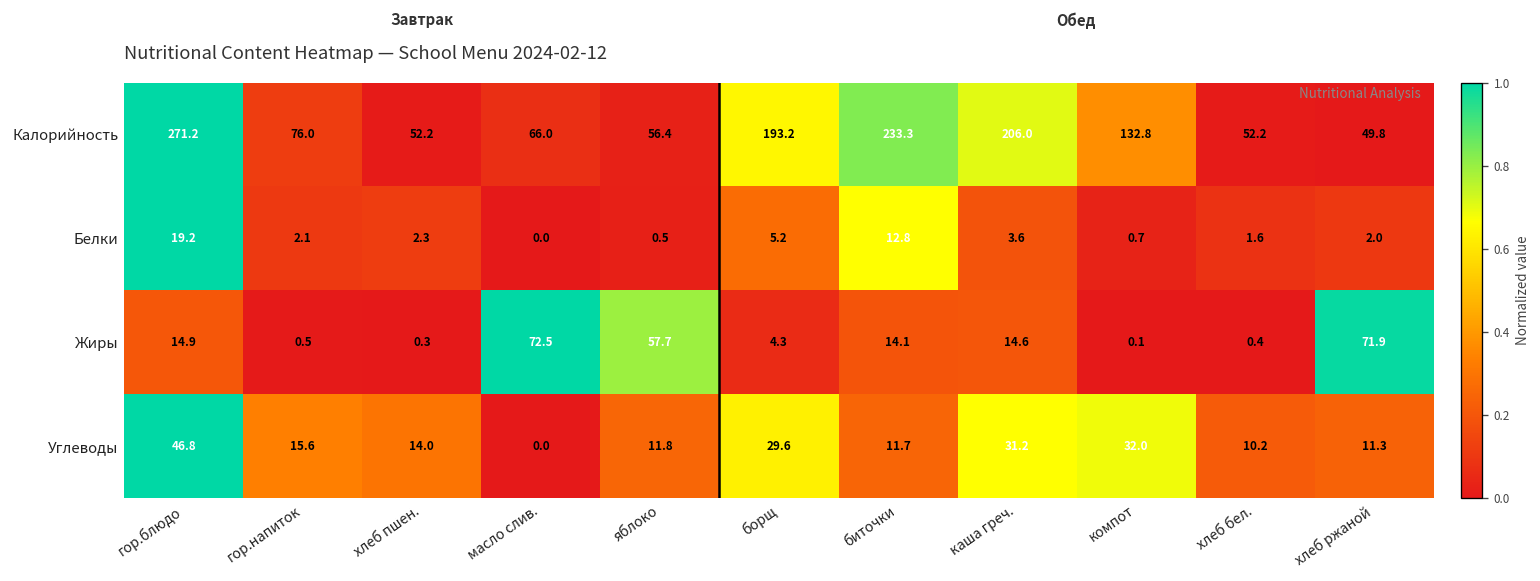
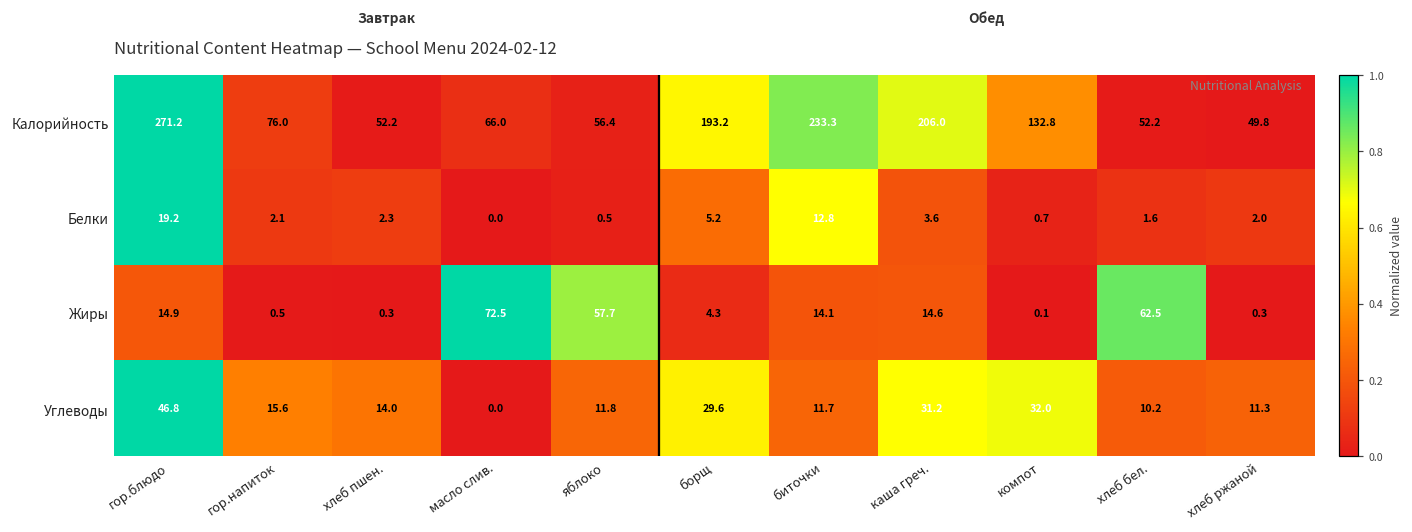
  {
    "Калорийность": {
      "гор.блюдо": 271.2,
      "гор.напиток": 76.0,
      "хлеб пшен.": 52.2,
      "масло слив.": 66.0,
      "яблоко": 56.4,
      "борщ": 193.2,
      "биточки": 233.3,
      "каша греч.": 206.0,
      "компот": 132.8,
      "хлеб бел.": 52.2
    },
    "Белки": {
      "гор.блюдо": 19.2,
      "гор.напиток": 2.1,
      "хлеб пшен.": 2.3,
      "масло слив.": 0.0,
      "яблоко": 0.5,
      "борщ": 5.2,
      "биточки": 12.8,
      "каша греч.": 3.6,
      "компот": 0.7,
      "хлеб бел.": 1.6,
      "хлеб ржаной": 2.0
    },
    "Жиры": {
      "гор.блюдо": 14.9,
      "гор.напиток": 0.5,
      "хлеб пшен.": 0.3,
      "масло слив.": 72.5,
      "яблоко": 57.7,
      "борщ": 4.3,
      "биточки": 14.1,
      "каша греч.": 14.6,
      "компот": 0.1,
-     "хлеб бел.": 0.4,
-     "хлеб ржаной": 71.9
+     "хлеб бел.": 62.5,
+     "хлеб ржаной": 0.3
    },
    "Углеводы": {
      "гор.блюдо": 46.8,
      "гор.напиток": 15.6,
      "хлеб пшен.": 14.0,
      "масло слив.": 0.0,
      "яблоко": 11.8,
      "борщ": 29.6,
      "биточки": 11.7,
      "каша греч.": 31.2,
      "компот": 32.0,
      "хлеб бел.": 10.2,
      "хлеб ржаной": 11.3
    }
  }
